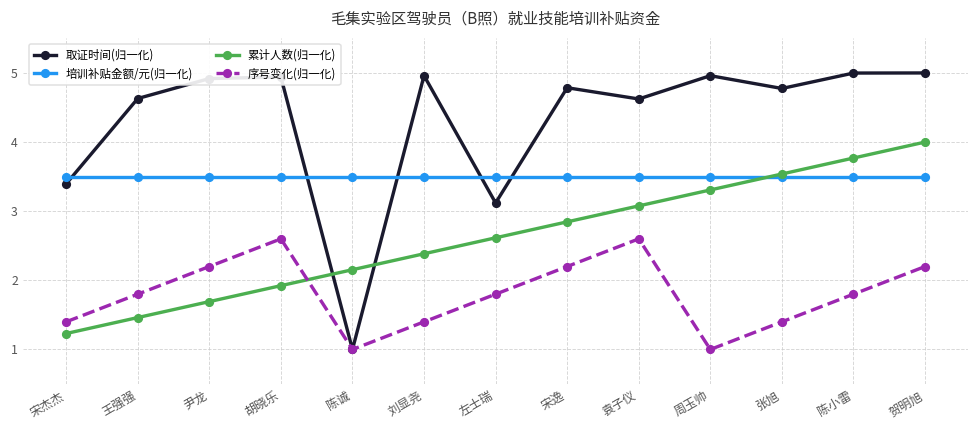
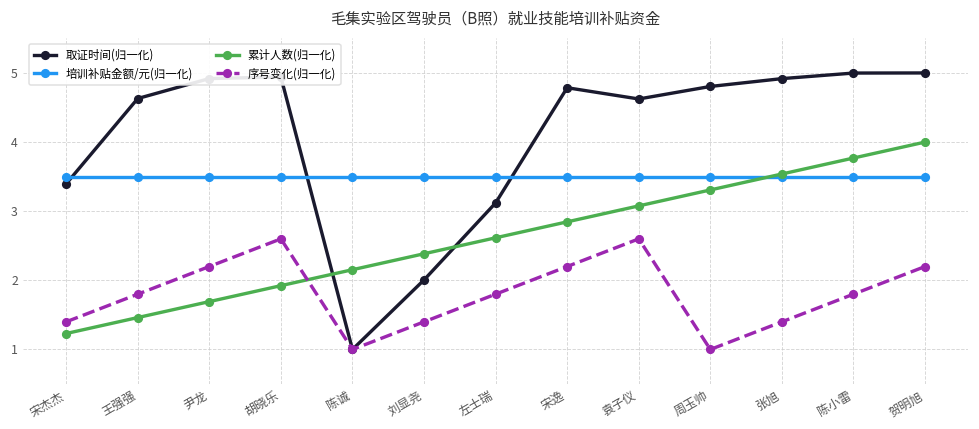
  {
    "取证时间(归一化)": {
      "宋杰杰": 3.4,
      "王强强": 4.6,
-     "刘显尧": 5.0,
+     "刘显尧": 2.0,
      "左士瑞": 3.1,
      "宋逸": 4.8,
      "袁子仪": 4.6,
-     "周玉帅": 5.0,
-     "张旭": 4.8,
+     "周玉帅": 4.8,
+     "张旭": 4.9,
      "陈小雷": 5.0,
      "贺明旭": 5.0
    },
    "培训补贴金额/元(归一化)": {
      "宋杰杰": 3.5,
      "王强强": 3.5,
      "尹龙": 3.5,
      "胡晓乐": 3.5,
      "陈诚": 3.5,
      "刘显尧": 3.5,
      "左士瑞": 3.5,
      "宋逸": 3.5,
      "袁子仪": 3.5,
      "周玉帅": 3.5,
      "陈小雷": 3.5,
      "贺明旭": 3.5
    },
    "累计人数(归一化)": {
      "宋杰杰": 1.2,
      "王强强": 1.5,
      "尹龙": 1.7,
      "胡晓乐": 1.9,
      "陈诚": 2.2,
      "刘显尧": 2.4,
      "左士瑞": 2.6,
      "宋逸": 2.8,
      "袁子仪": 3.1,
      "周玉帅": 3.3,
      "陈小雷": 3.8,
      "贺明旭": 4.0
    },
    "序号变化(归一化)": {
      "宋杰杰": 1.4,
      "王强强": 1.8,
      "尹龙": 2.2,
      "胡晓乐": 2.6,
      "刘显尧": 1.4,
      "左士瑞": 1.8,
      "宋逸": 2.2,
      "袁子仪": 2.6,
      "周玉帅": 1.0,
      "张旭": 1.4,
      "陈小雷": 1.8,
      "贺明旭": 2.2
    }
  }
